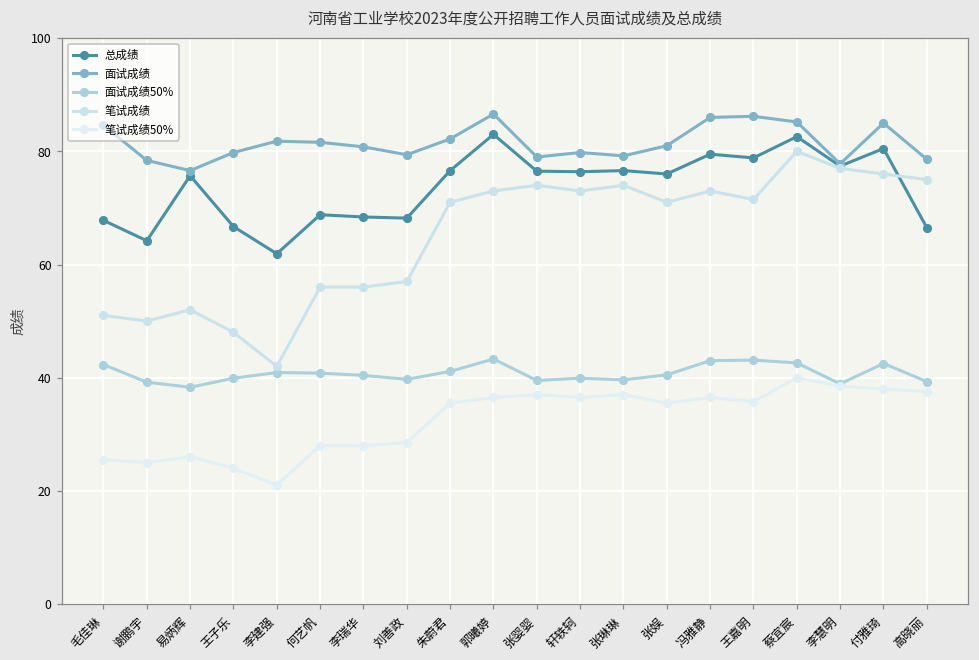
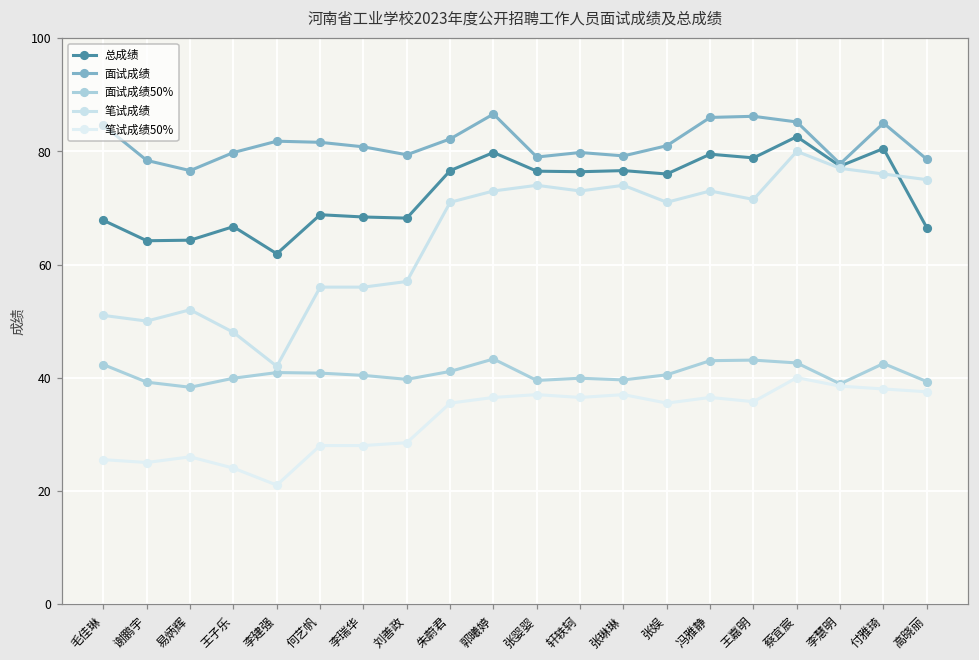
  {
    "总成绩": {
      "毛佳琳": 68,
      "谢鹏宇": 64,
-     "易炳辉": 76,
+     "易炳辉": 64,
      "王子乐": 67,
      "李建强": 62,
      "何艺帆": 69,
      "李瑞华": 68,
      "刘善政": 68,
      "朱蔚君": 77,
-     "郭曦婷": 83,
+     "郭曦婷": 80,
      "张婴婴": 77,
      "轩轶轲": 76,
      "张琳琳": 77,
      "张娱": 76,
      "冯雅静": 80,
      "王嘉明": 79,
      "蔡宜宸": 83,
      "付雅琦": 81,
      "高晓丽": 67
    }
  }
